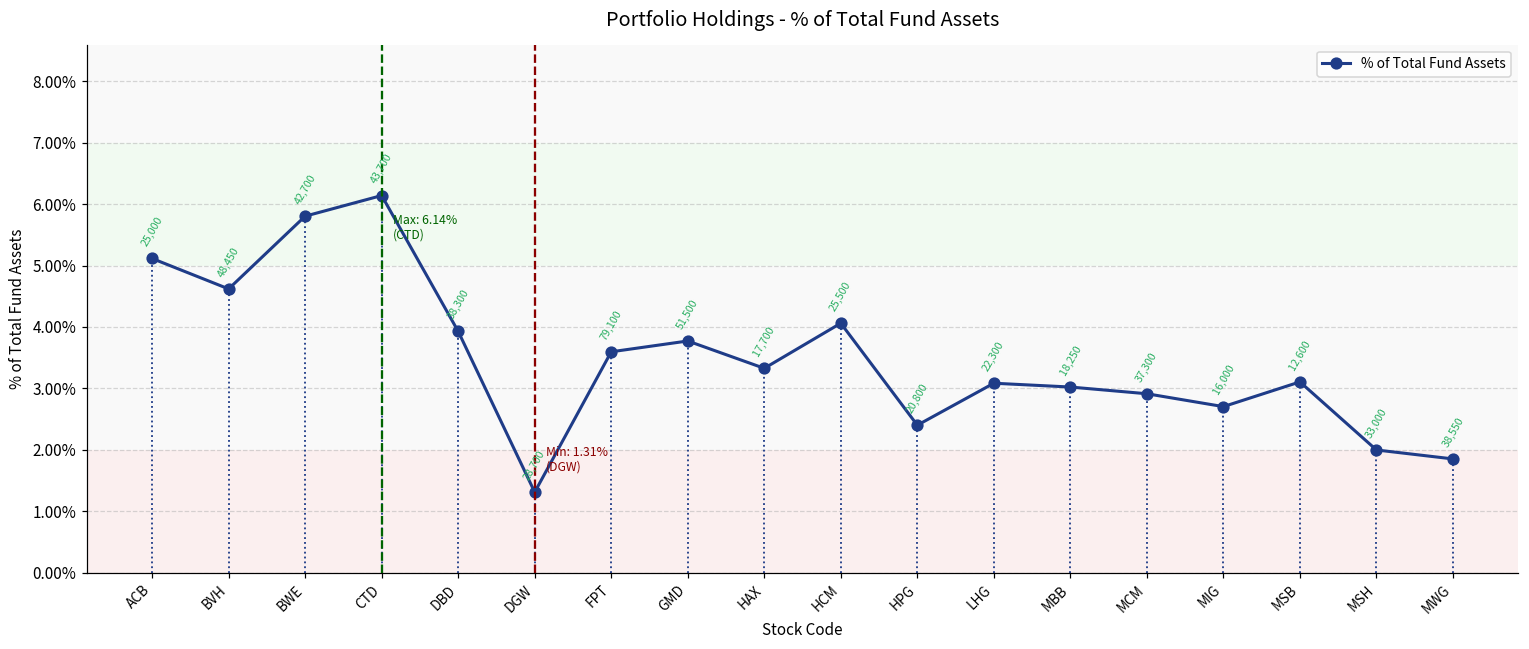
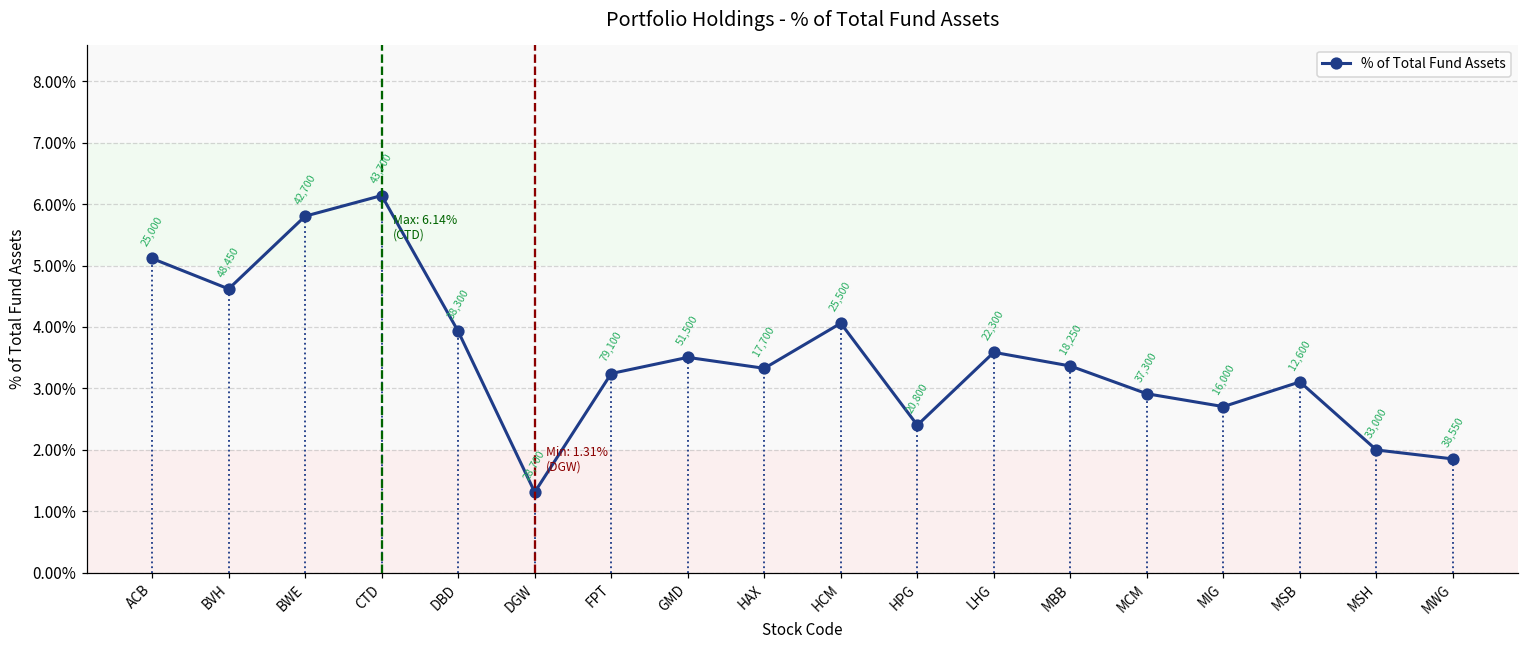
  {
-   "FPT": "3.6%",
-   "GMD": "3.8%",
-   "LHG": "3.1%",
-   "MBB": "3.0%"
+   "FPT": "3.2%",
+   "GMD": "3.5%",
+   "LHG": "3.6%",
+   "MBB": "3.4%"
  }
